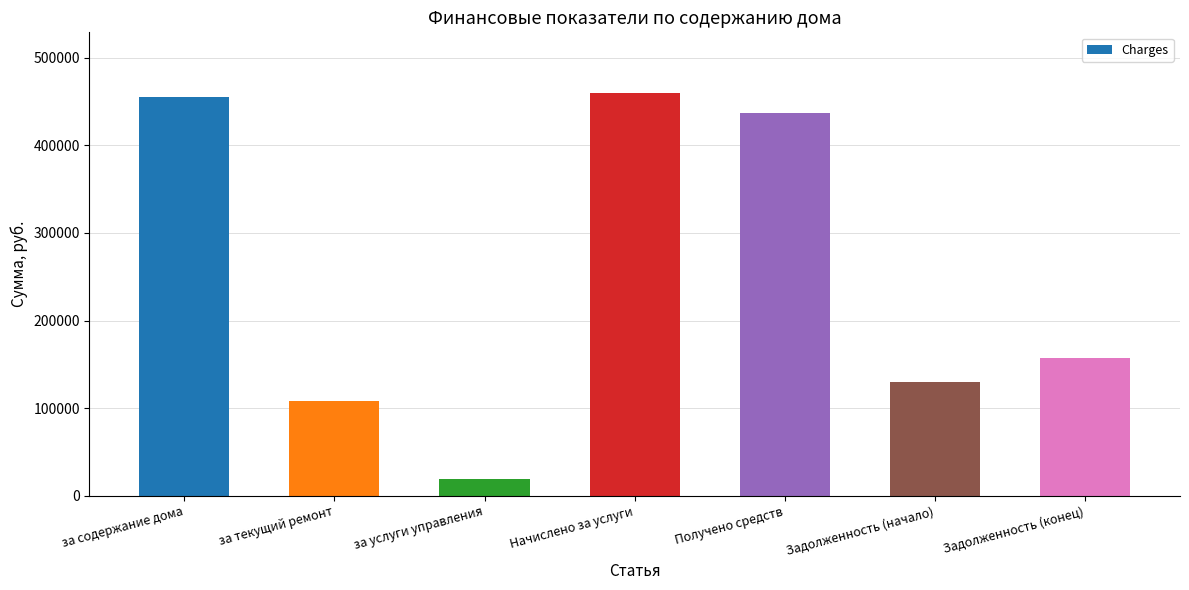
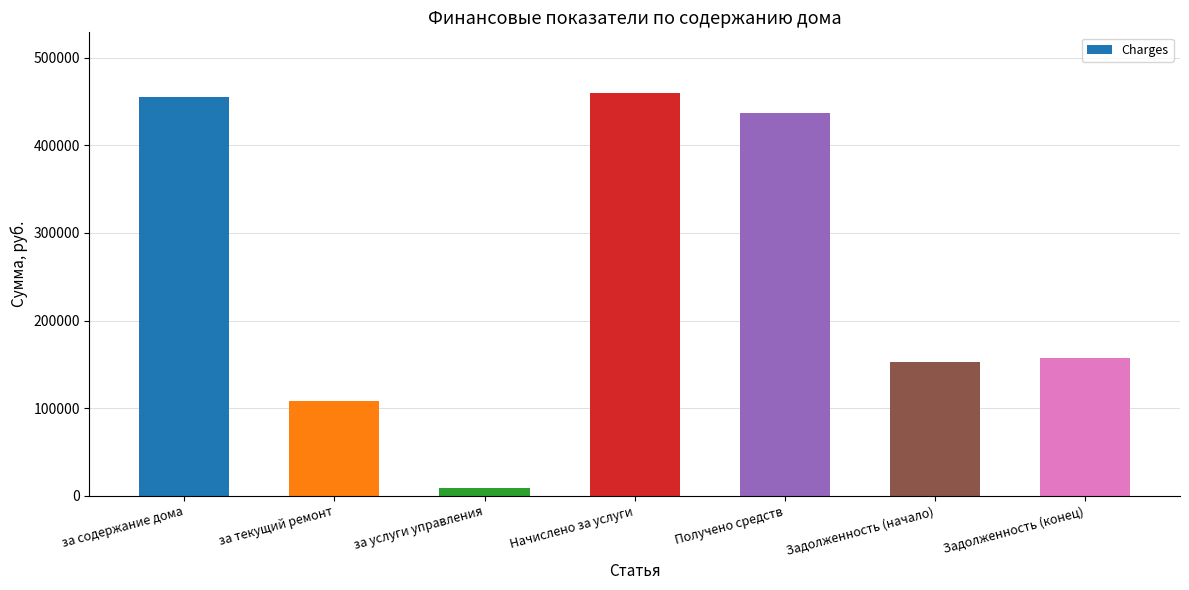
  {
    "за содержание дома": 450000,
    "за текущий ремонт": 110000,
-   "за услуги управления": 20000,
+   "за услуги управления": 10000,
    "Начислено за услуги": 460000,
    "Получено средств": 440000,
-   "Задолженность (начало)": 130000,
+   "Задолженность (начало)": 150000,
    "Задолженность (конец)": 160000
  }
